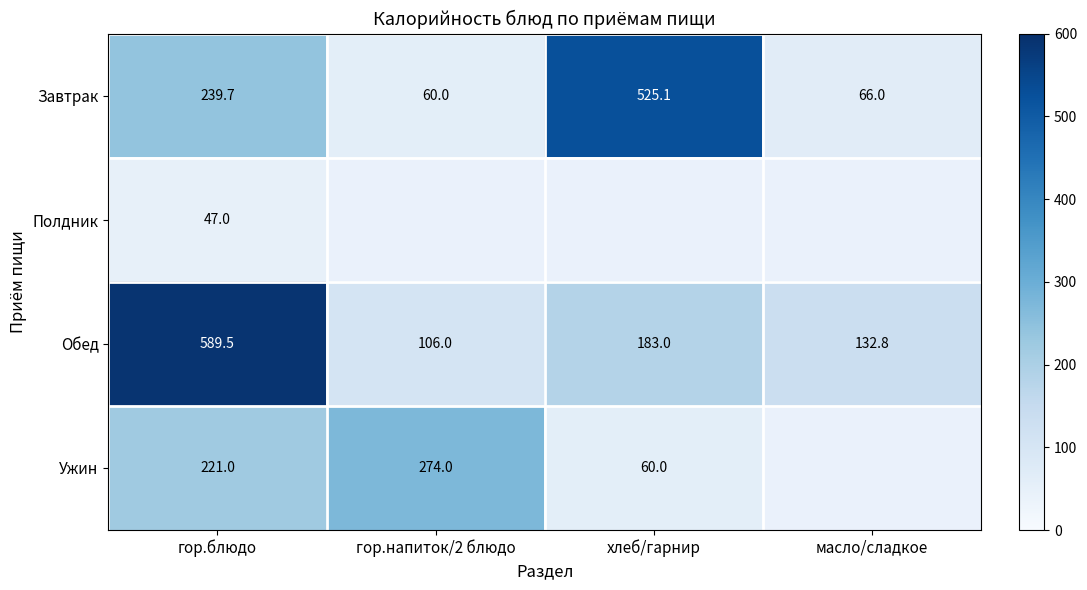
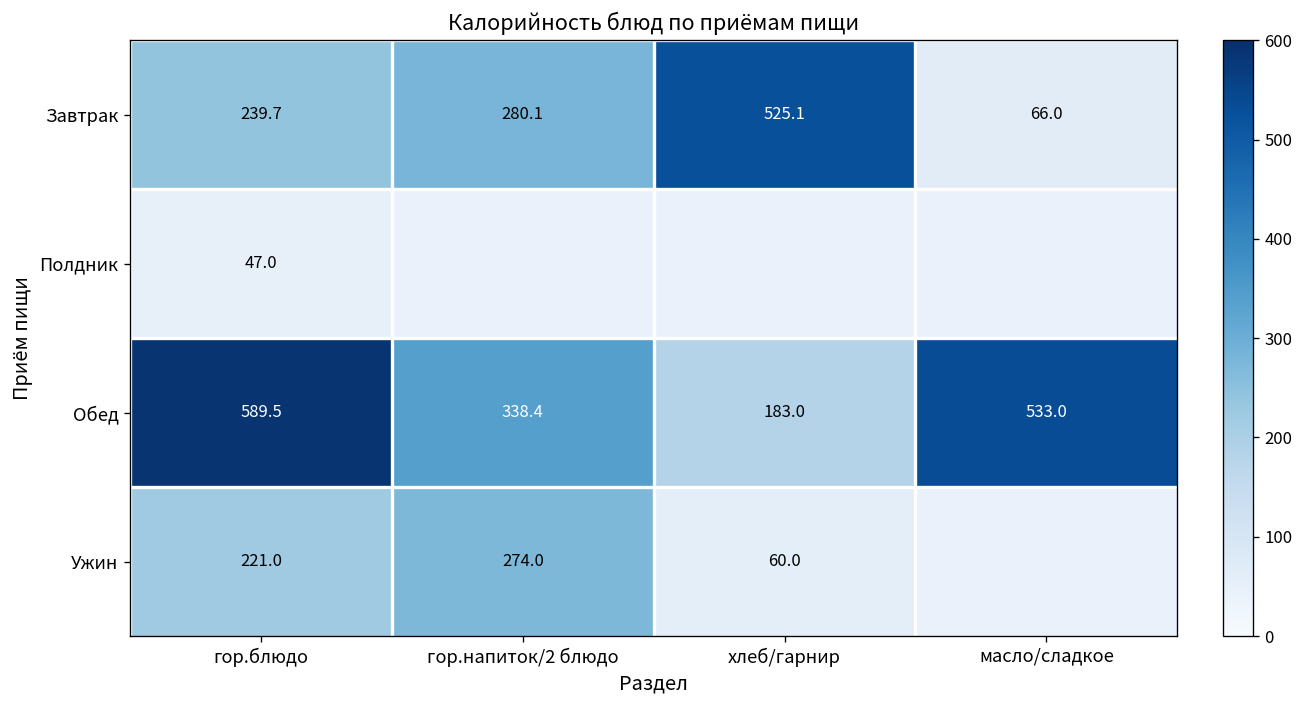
  {
    "Завтрак": {
      "гор.блюдо": 239.7,
-     "гор.напиток/2 блюдо": 60.0,
+     "гор.напиток/2 блюдо": 280.1,
      "хлеб/гарнир": 525.1,
      "масло/сладкое": 66.0
    },
    "Полдник": {
      "гор.блюдо": 47.0
    },
    "Обед": {
      "гор.блюдо": 589.5,
-     "гор.напиток/2 блюдо": 106.0,
+     "гор.напиток/2 блюдо": 338.4,
      "хлеб/гарнир": 183.0,
-     "масло/сладкое": 132.8
+     "масло/сладкое": 533.0
    },
    "Ужин": {
      "гор.блюдо": 221.0,
      "гор.напиток/2 блюдо": 274.0,
      "хлеб/гарнир": 60.0
    }
  }
